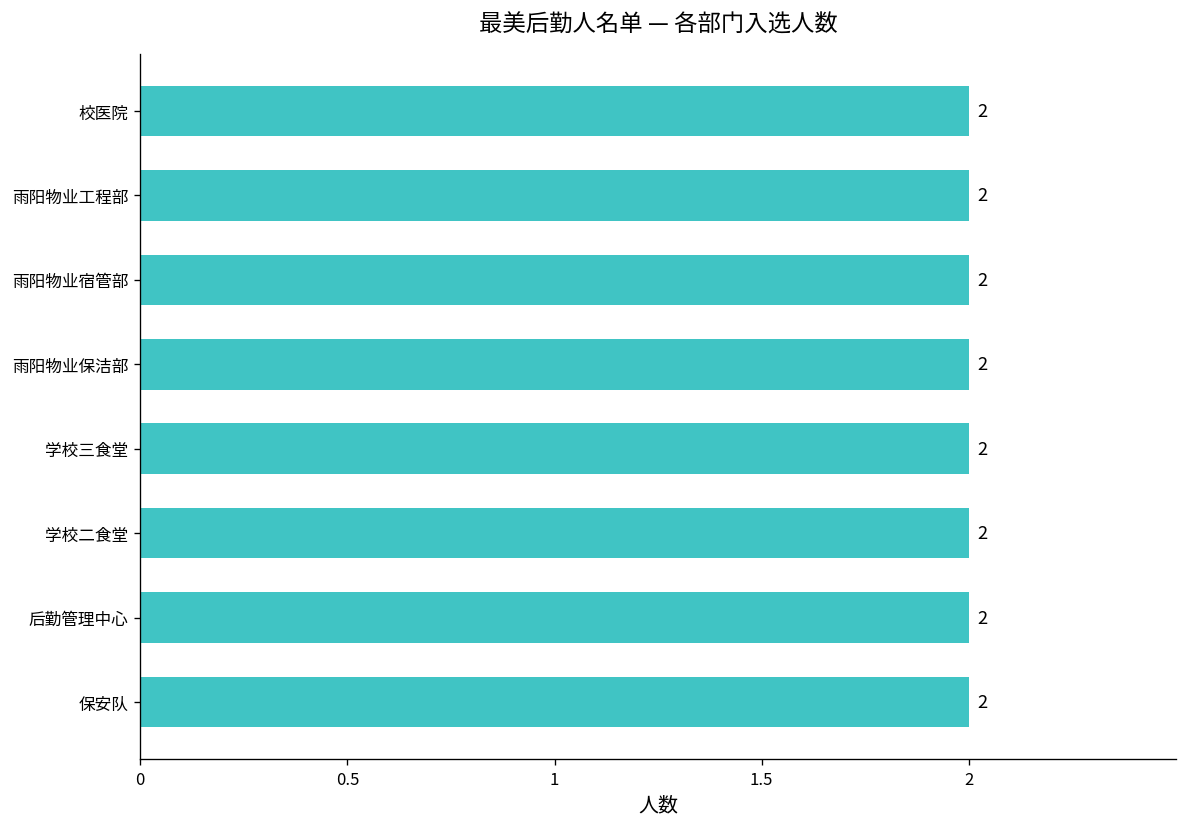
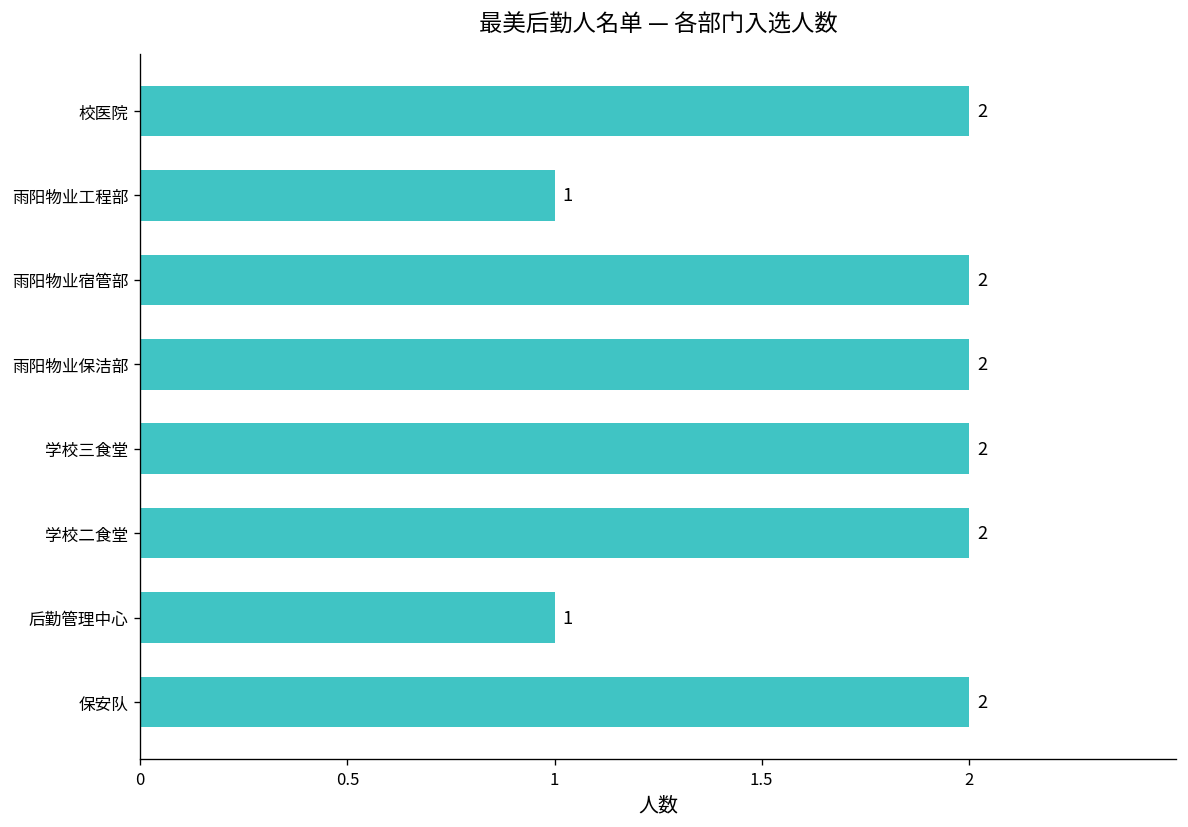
  {
    "校医院": 2,
-   "雨阳物业工程部": 2,
+   "雨阳物业工程部": 1,
    "雨阳物业宿管部": 2,
    "雨阳物业保洁部": 2,
    "学校三食堂": 2,
    "学校二食堂": 2,
-   "后勤管理中心": 2,
+   "后勤管理中心": 1,
    "保安队": 2
  }
